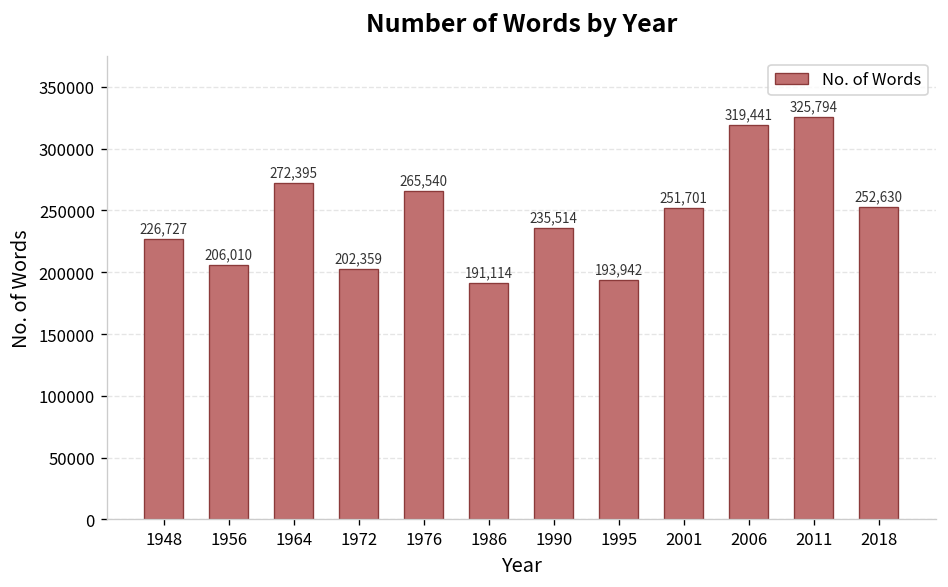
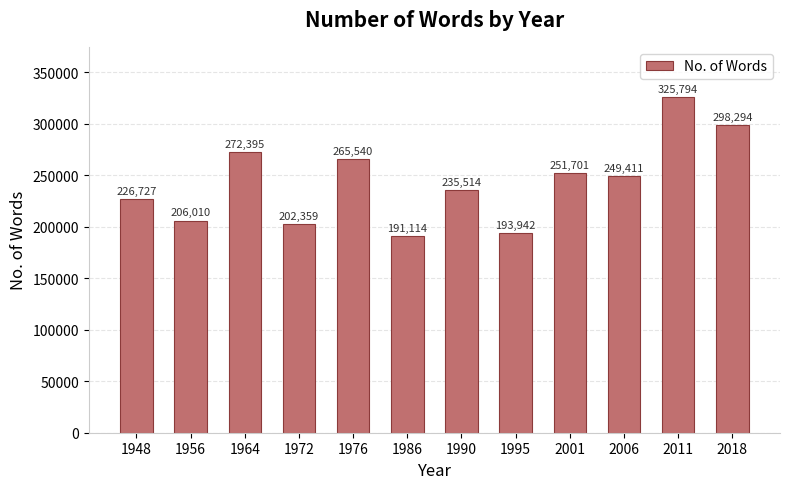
  {
    "1948": "226,727",
    "1956": "206,010",
    "1964": "272,395",
    "1972": "202,359",
    "1976": "265,540",
    "1986": "191,114",
    "1990": "235,514",
    "1995": "193,942",
    "2001": "251,701",
-   "2006": "319,441",
+   "2006": "249,411",
    "2011": "325,794",
-   "2018": "252,630"
+   "2018": "298,294"
  }
